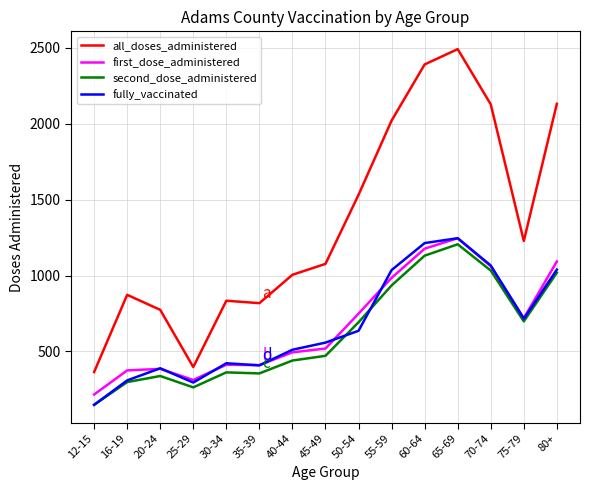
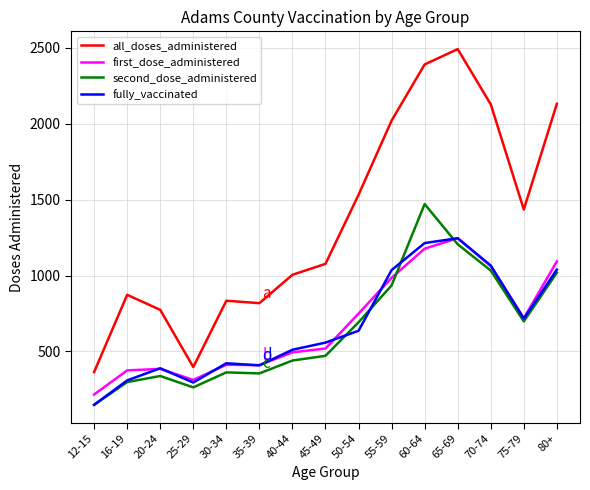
  {
    "all_doses_administered": {
      "12-15": 360,
      "16-19": 870,
      "20-24": 770,
      "25-29": 400,
      "30-34": 830,
      "35-39": 820,
      "40-44": 1010,
      "45-49": 1080,
      "50-54": 1530,
      "55-59": 2020,
      "60-64": 2390,
      "65-69": 2490,
      "70-74": 2130,
-     "75-79": 1230,
+     "75-79": 1440,
      "80+": 2130
    },
    "first_dose_administered": {
      "12-15": 220,
      "16-19": 380,
      "45-49": 520,
      "50-54": 750,
      "55-59": 990,
      "60-64": 1180,
      "80+": 1090
    },
    "second_dose_administered": {
      "20-24": 340,
      "25-29": 260,
      "30-34": 360,
      "35-39": 360,
      "40-44": 440,
      "45-49": 470,
      "50-54": 690,
      "55-59": 940,
-     "60-64": 1130,
+     "60-64": 1470,
      "65-69": 1210,
      "70-74": 1030,
      "75-79": 700,
      "80+": 1020
    },
    "fully_vaccinated": {
      "45-49": 560,
      "50-54": 640,
      "55-59": 1040,
      "60-64": 1210,
      "80+": 1040
    }
  }
